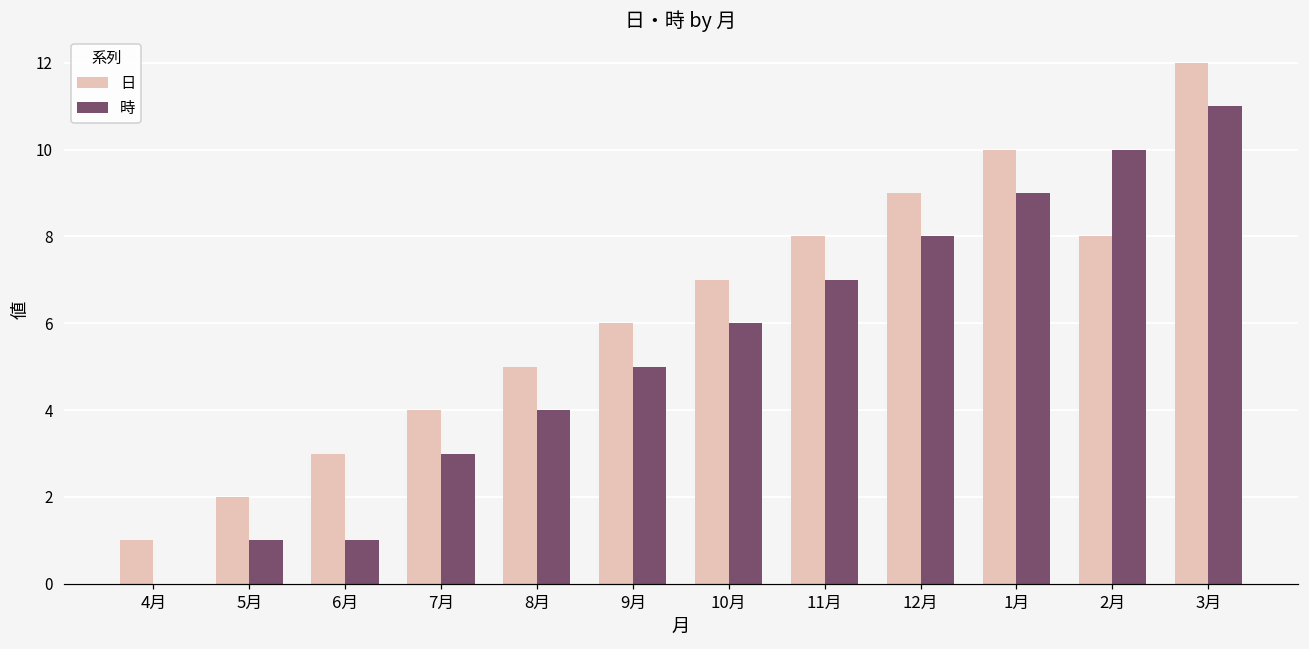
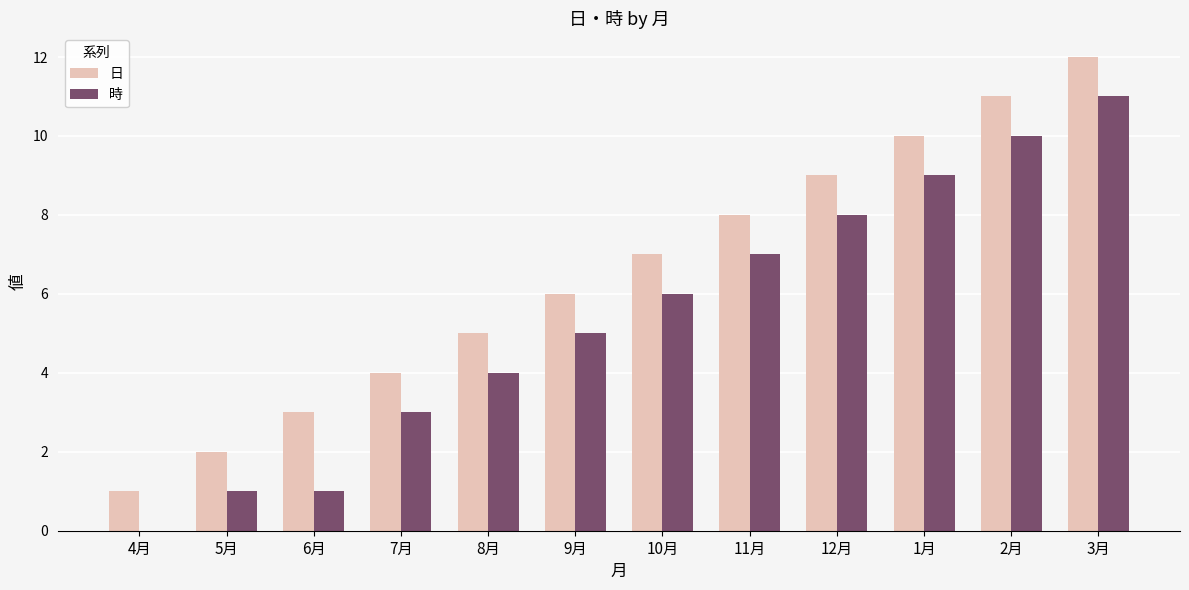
  {
    "日": {
      "4月": 1,
      "5月": 2,
      "6月": 3,
      "7月": 4,
      "8月": 5,
      "9月": 6,
      "10月": 7,
      "11月": 8,
      "12月": 9,
      "1月": 10,
-     "2月": 8,
+     "2月": 11,
      "3月": 12
    },
    "時": {
      "4月": 0,
      "5月": 1,
      "6月": 1,
      "7月": 3,
      "8月": 4,
      "9月": 5,
      "10月": 6,
      "11月": 7,
      "12月": 8,
      "1月": 9,
      "2月": 10,
      "3月": 11
    }
  }
